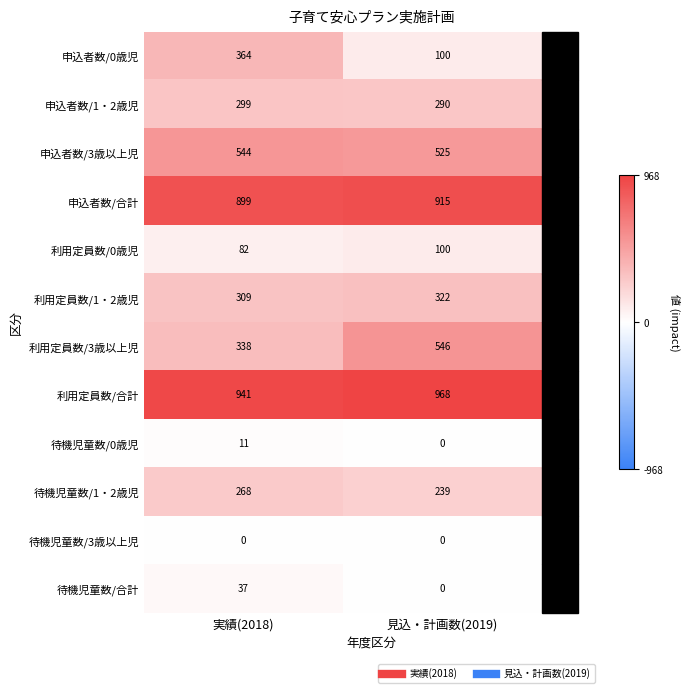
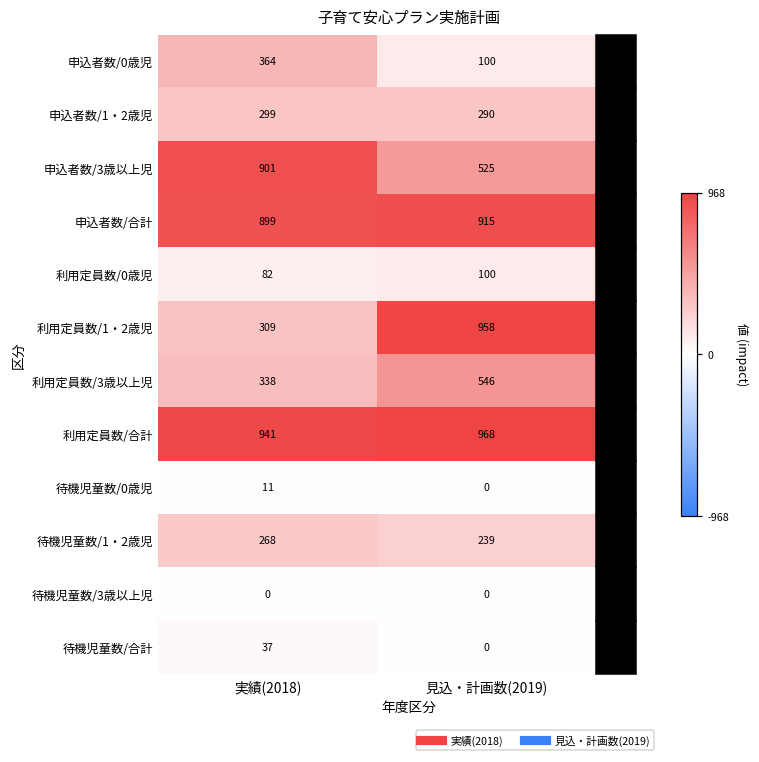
  {
    "申込者数/0歳児": {
      "実績(2018)": 364,
      "見込・計画数(2019)": 100
    },
    "申込者数/1・2歳児": {
      "実績(2018)": 299,
      "見込・計画数(2019)": 290
    },
    "申込者数/3歳以上児": {
-     "実績(2018)": 544,
+     "実績(2018)": 901,
      "見込・計画数(2019)": 525
    },
    "申込者数/合計": {
      "実績(2018)": 899,
      "見込・計画数(2019)": 915
    },
    "利用定員数/0歳児": {
      "実績(2018)": 82,
      "見込・計画数(2019)": 100
    },
    "利用定員数/1・2歳児": {
      "実績(2018)": 309,
-     "見込・計画数(2019)": 322
+     "見込・計画数(2019)": 958
    },
    "利用定員数/3歳以上児": {
      "実績(2018)": 338,
      "見込・計画数(2019)": 546
    },
    "利用定員数/合計": {
      "実績(2018)": 941,
      "見込・計画数(2019)": 968
    },
    "待機児童数/0歳児": {
      "実績(2018)": 11,
      "見込・計画数(2019)": 0
    },
    "待機児童数/1・2歳児": {
      "実績(2018)": 268,
      "見込・計画数(2019)": 239
    },
    "待機児童数/3歳以上児": {
      "実績(2018)": 0,
      "見込・計画数(2019)": 0
    },
    "待機児童数/合計": {
      "実績(2018)": 37,
      "見込・計画数(2019)": 0
    }
  }
